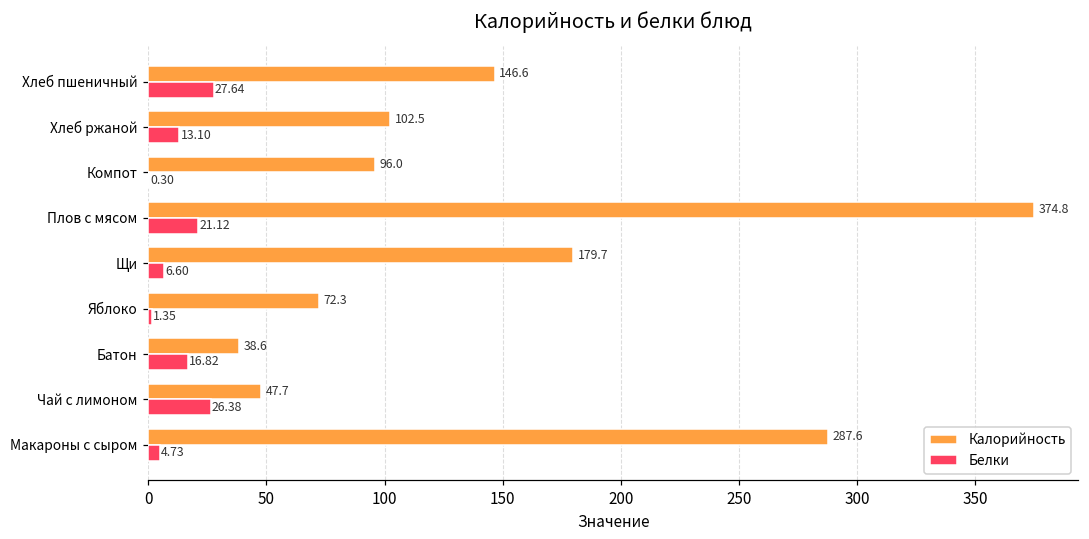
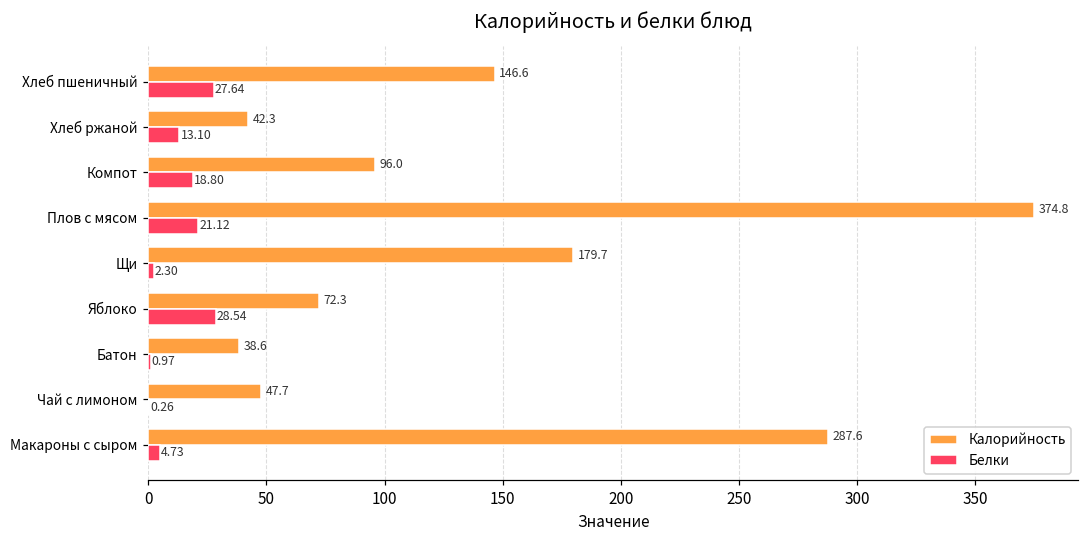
  {
    "Калорийность": {
      "Хлеб пшеничный": 146.6,
-     "Хлеб ржаной": 102.5,
+     "Хлеб ржаной": 42.3,
      "Компот": 96.0,
      "Плов с мясом": 374.8,
      "Щи": 179.7,
      "Яблоко": 72.3,
      "Батон": 38.6,
      "Чай с лимоном": 47.7,
      "Макароны с сыром": 287.6
    },
    "Белки": {
      "Хлеб пшеничный": 27.64,
      "Хлеб ржаной": 13.10,
-     "Компот": 0.30,
+     "Компот": 18.80,
      "Плов с мясом": 21.12,
-     "Щи": 6.60,
-     "Яблоко": 1.35,
-     "Батон": 16.82,
-     "Чай с лимоном": 26.38,
+     "Щи": 2.30,
+     "Яблоко": 28.54,
+     "Батон": 0.97,
+     "Чай с лимоном": 0.26,
      "Макароны с сыром": 4.73
    }
  }
